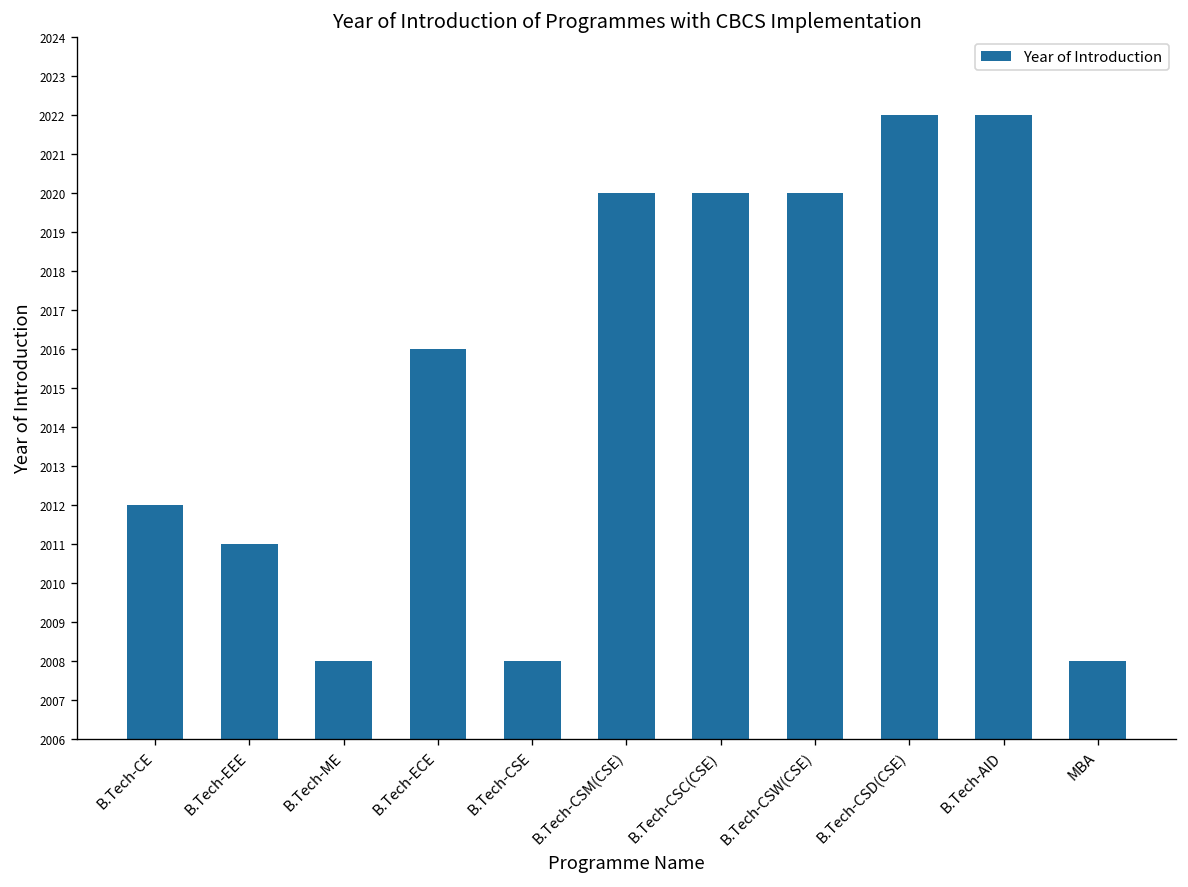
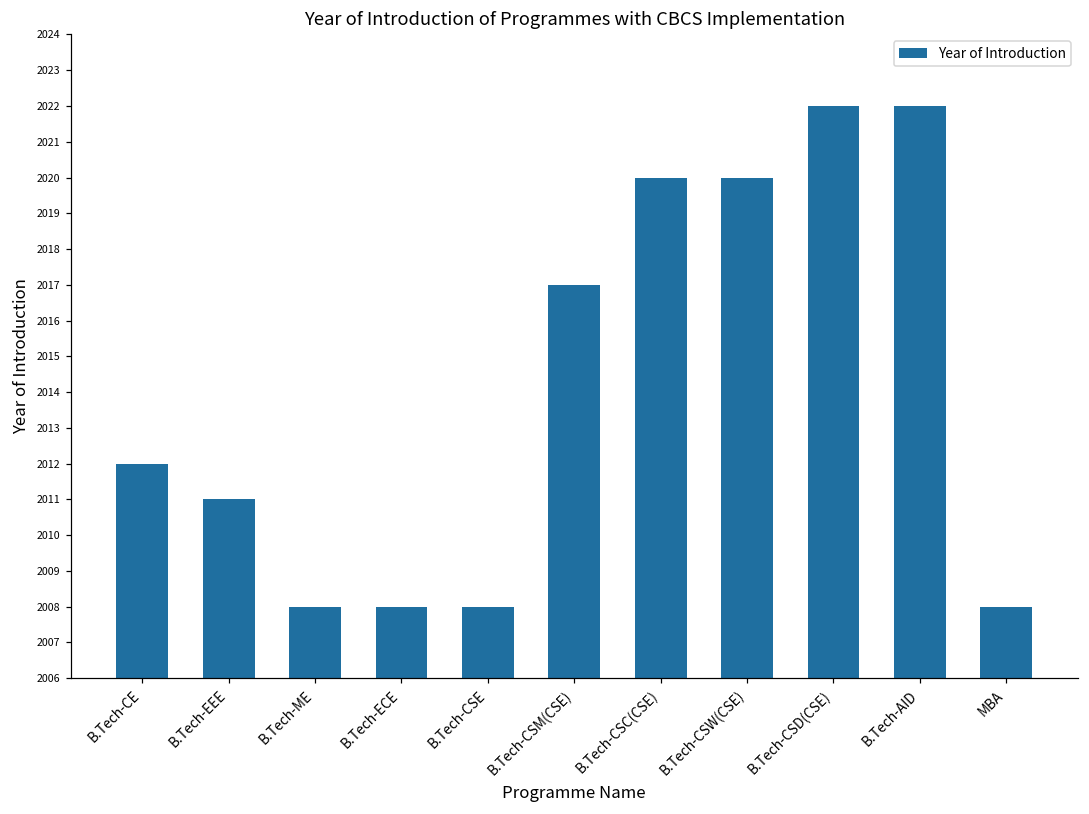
  {
    "B.Tech-CE": 2012,
    "B.Tech-EEE": 2011,
    "B.Tech-ME": 2008,
-   "B.Tech-ECE": 2016,
+   "B.Tech-ECE": 2008,
    "B.Tech-CSE": 2008,
-   "B.Tech-CSM(CSE)": 2020,
+   "B.Tech-CSM(CSE)": 2017,
    "B.Tech-CSC(CSE)": 2020,
    "B.Tech-CSW(CSE)": 2020,
    "B.Tech-CSD(CSE)": 2022,
    "B.Tech-AID": 2022,
    "MBA": 2008
  }
